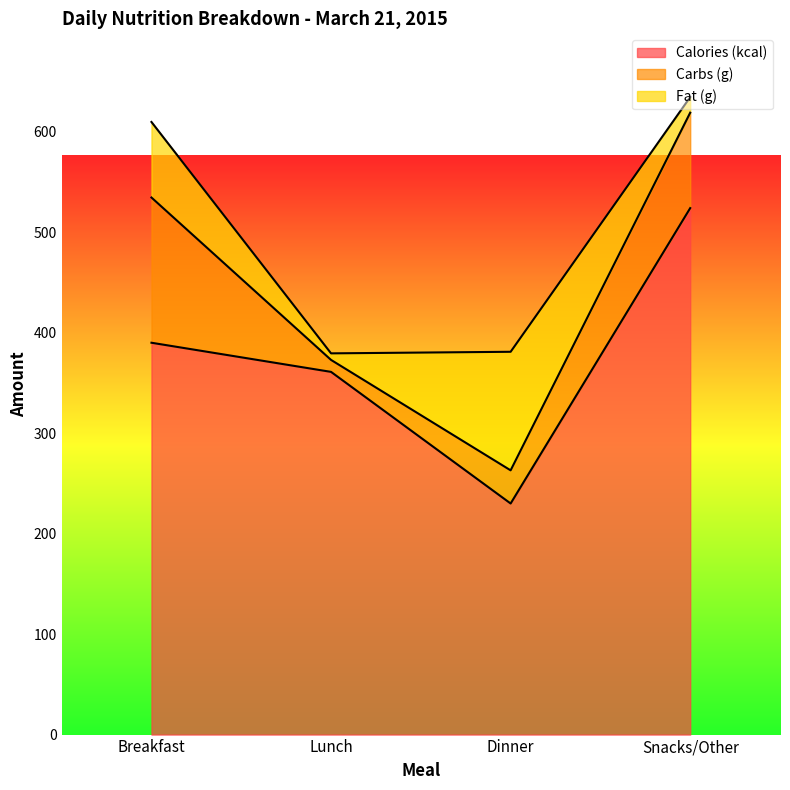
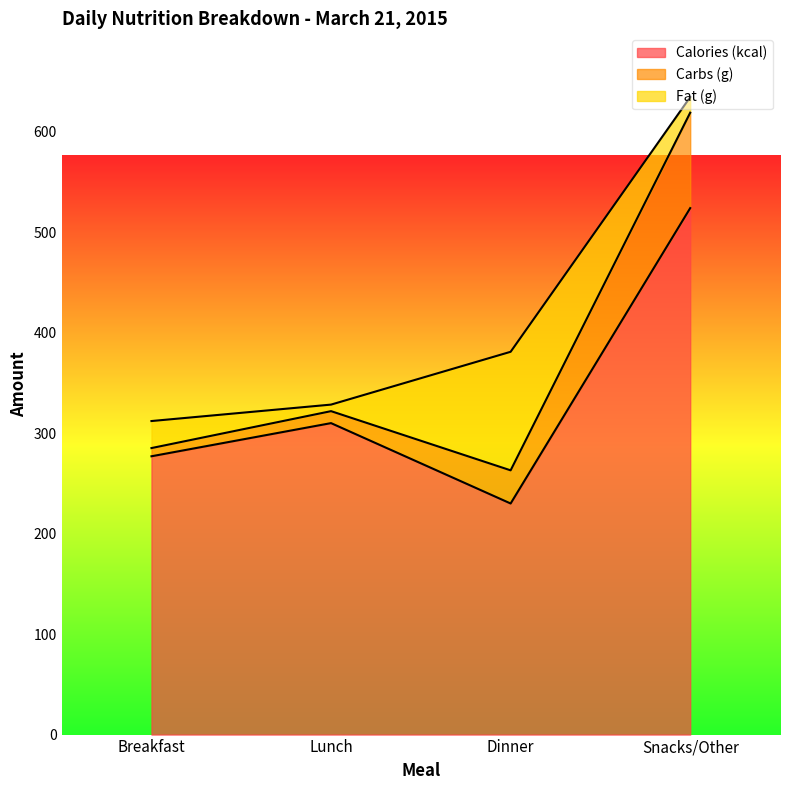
  {
    "Calories (kcal)": {
-     "Breakfast": 390,
-     "Lunch": 361,
+     "Breakfast": 277,
+     "Lunch": 310,
      "Dinner": 230,
      "Snacks/Other": 524
    },
    "Carbs (g)": {
-     "Breakfast": 145,
+     "Breakfast": 8,
      "Lunch": 12,
      "Dinner": 33,
      "Snacks/Other": 95
    },
    "Fat (g)": {
-     "Breakfast": 75,
+     "Breakfast": 27,
      "Lunch": 7,
      "Dinner": 118
    }
  }
